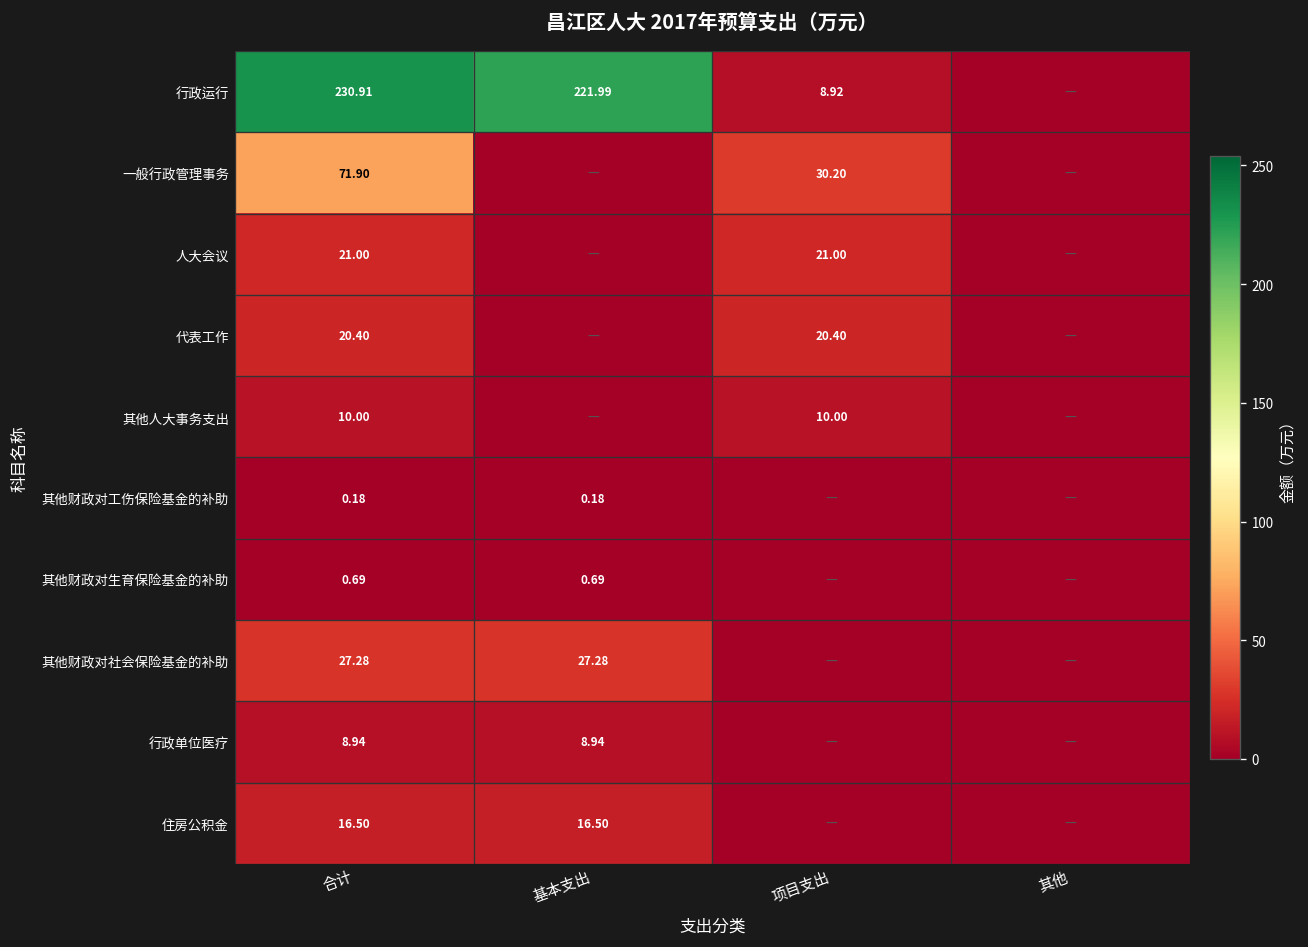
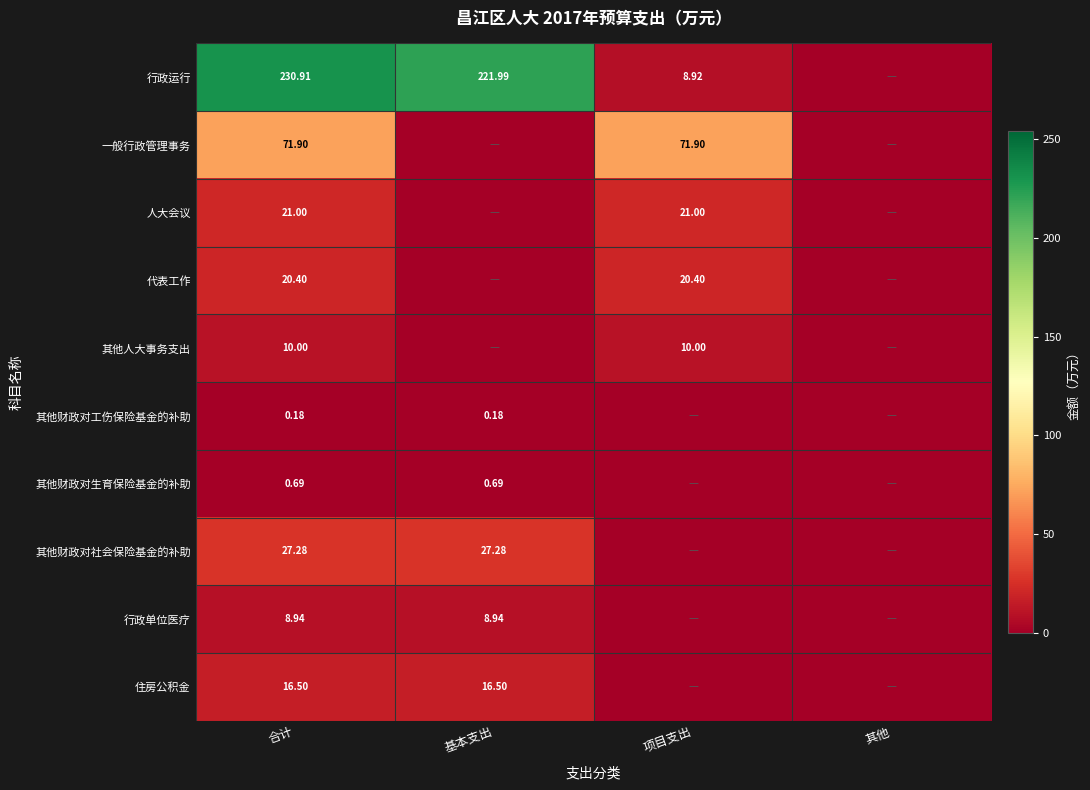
  {
    "行政运行": {
      "合计": 230.91,
      "基本支出": 221.99,
      "项目支出": 8.92
    },
    "一般行政管理事务": {
      "合计": 71.90,
-     "项目支出": 30.20
+     "项目支出": 71.90
    },
    "人大会议": {
      "合计": 21.00,
      "项目支出": 21.00
    },
    "代表工作": {
      "合计": 20.40,
      "项目支出": 20.40
    },
    "其他人大事务支出": {
      "合计": 10.00,
      "项目支出": 10.00
    },
    "其他财政对工伤保险基金的补助": {
      "合计": 0.18,
      "基本支出": 0.18
    },
    "其他财政对生育保险基金的补助": {
      "合计": 0.69,
      "基本支出": 0.69
    },
    "其他财政对社会保险基金的补助": {
      "合计": 27.28,
      "基本支出": 27.28
    },
    "行政单位医疗": {
      "合计": 8.94,
      "基本支出": 8.94
    },
    "住房公积金": {
      "合计": 16.50,
      "基本支出": 16.50
    }
  }
